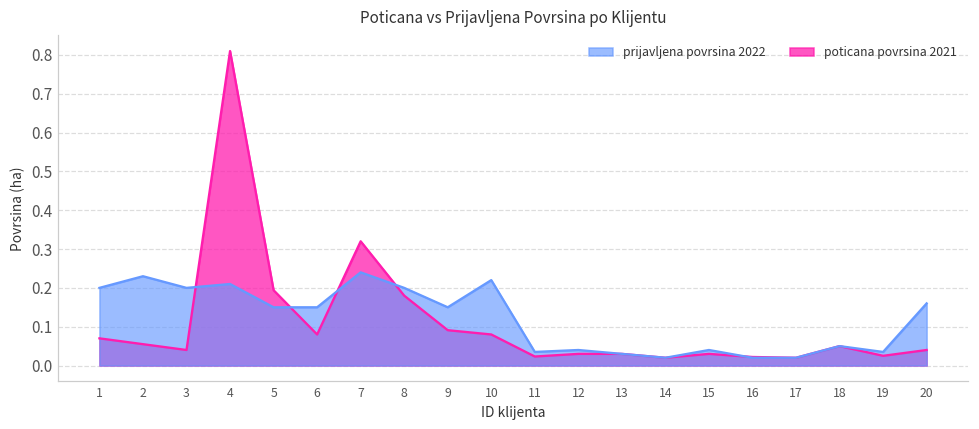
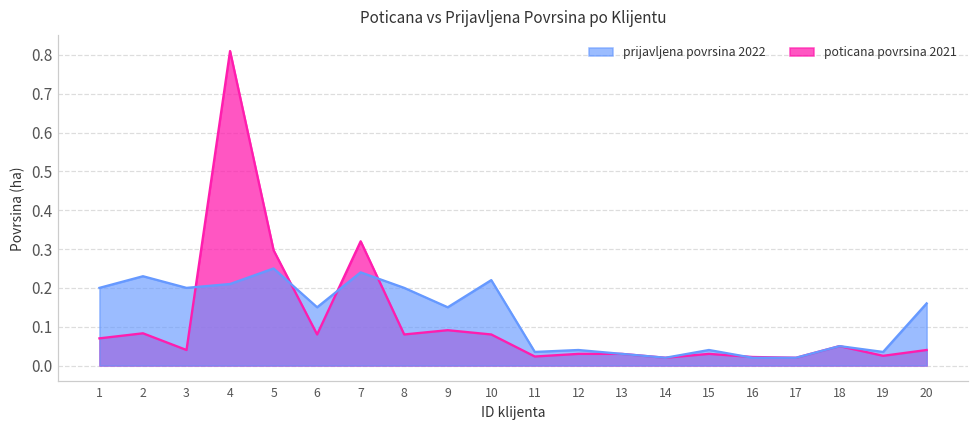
  {
    "poticana povrsina 2021": {
      "1": 0.07,
-     "2": 0.06,
+     "2": 0.08,
      "3": 0.04,
      "4": 0.81,
-     "5": 0.19,
+     "5": 0.30,
      "6": 0.08,
      "7": 0.32,
-     "8": 0.18,
+     "8": 0.08,
      "9": 0.09,
      "10": 0.08,
      "11": 0.02,
      "12": 0.03,
      "15": 0.03,
      "19": 0.03,
      "20": 0.04
    },
    "prijavljena povrsina 2022": {
      "1": 0.20,
      "2": 0.23,
      "3": 0.20,
      "4": 0.21,
-     "5": 0.15,
+     "5": 0.25,
      "6": 0.15,
      "7": 0.24,
      "8": 0.20,
      "9": 0.15,
      "10": 0.22,
      "11": 0.04,
      "12": 0.04,
      "15": 0.04,
      "19": 0.04,
      "20": 0.16
    }
  }
